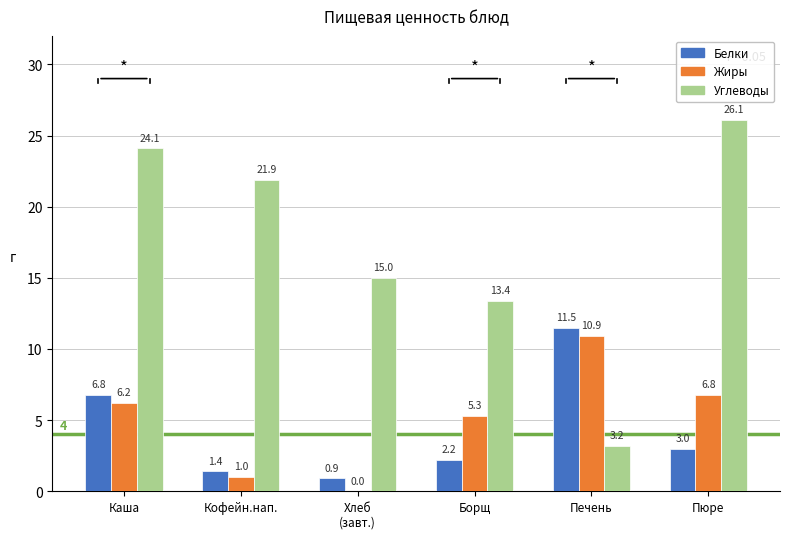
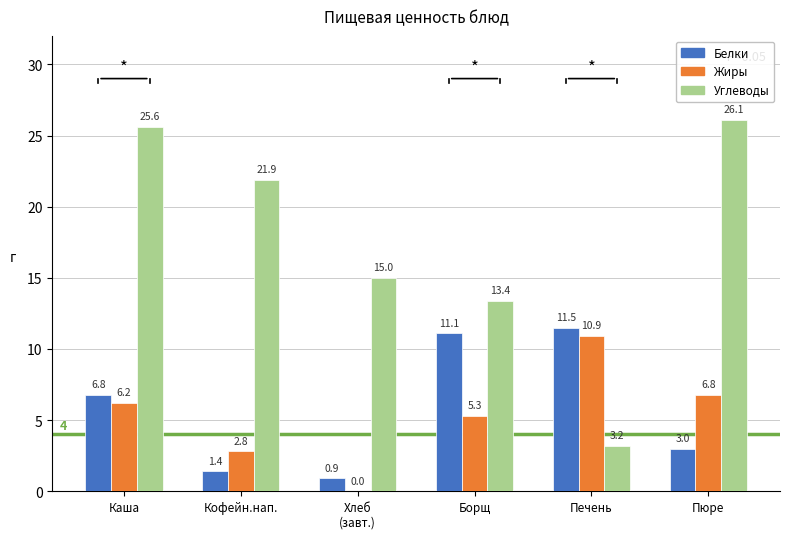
  {
    "Белки": {
      "Каша": 6.8,
      "Кофейн.нап.": 1.4,
      "Хлеб (завт.)": 0.9,
-     "Борщ": 2.2,
+     "Борщ": 11.1,
      "Печень": 11.5,
      "Пюре": 3.0
    },
    "Жиры": {
      "Каша": 6.2,
-     "Кофейн.нап.": 1.0,
+     "Кофейн.нап.": 2.8,
      "Хлеб (завт.)": 0.0,
      "Борщ": 5.3,
      "Печень": 10.9,
      "Пюре": 6.8
    },
    "Углеводы": {
-     "Каша": 24.1,
+     "Каша": 25.6,
      "Кофейн.нап.": 21.9,
      "Хлеб (завт.)": 15.0,
      "Борщ": 13.4,
      "Печень": 3.2,
      "Пюре": 26.1
    }
  }
